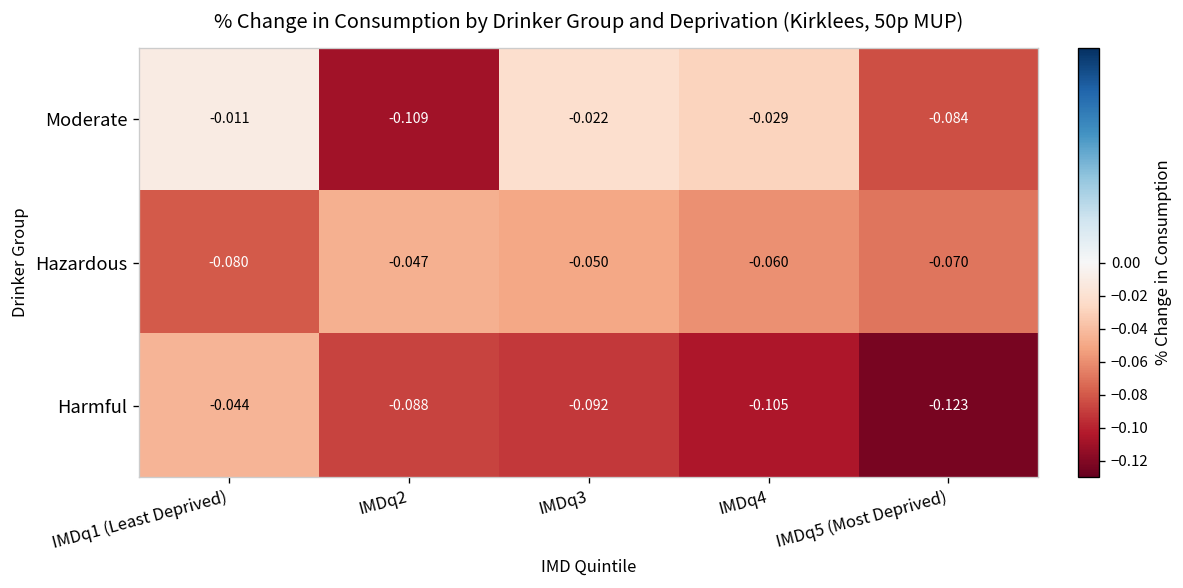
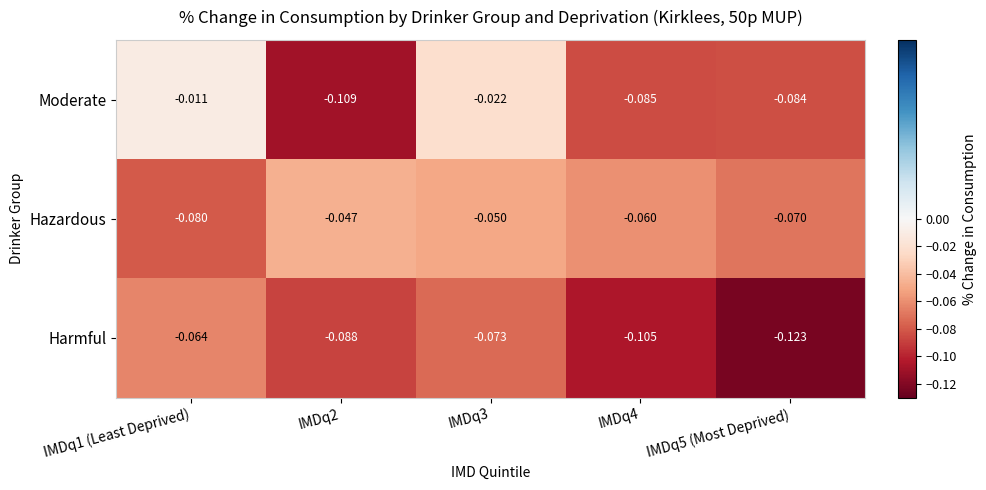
  {
    "Moderate": {
      "IMDq1 (Least Deprived)": -0.011,
      "IMDq2": -0.109,
      "IMDq3": -0.022,
-     "IMDq4": -0.029,
+     "IMDq4": -0.085,
      "IMDq5 (Most Deprived)": -0.084
    },
    "Hazardous": {
      "IMDq1 (Least Deprived)": -0.080,
      "IMDq2": -0.047,
      "IMDq3": -0.050,
      "IMDq4": -0.060,
      "IMDq5 (Most Deprived)": -0.070
    },
    "Harmful": {
-     "IMDq1 (Least Deprived)": -0.044,
+     "IMDq1 (Least Deprived)": -0.064,
      "IMDq2": -0.088,
-     "IMDq3": -0.092,
+     "IMDq3": -0.073,
      "IMDq4": -0.105,
      "IMDq5 (Most Deprived)": -0.123
    }
  }
